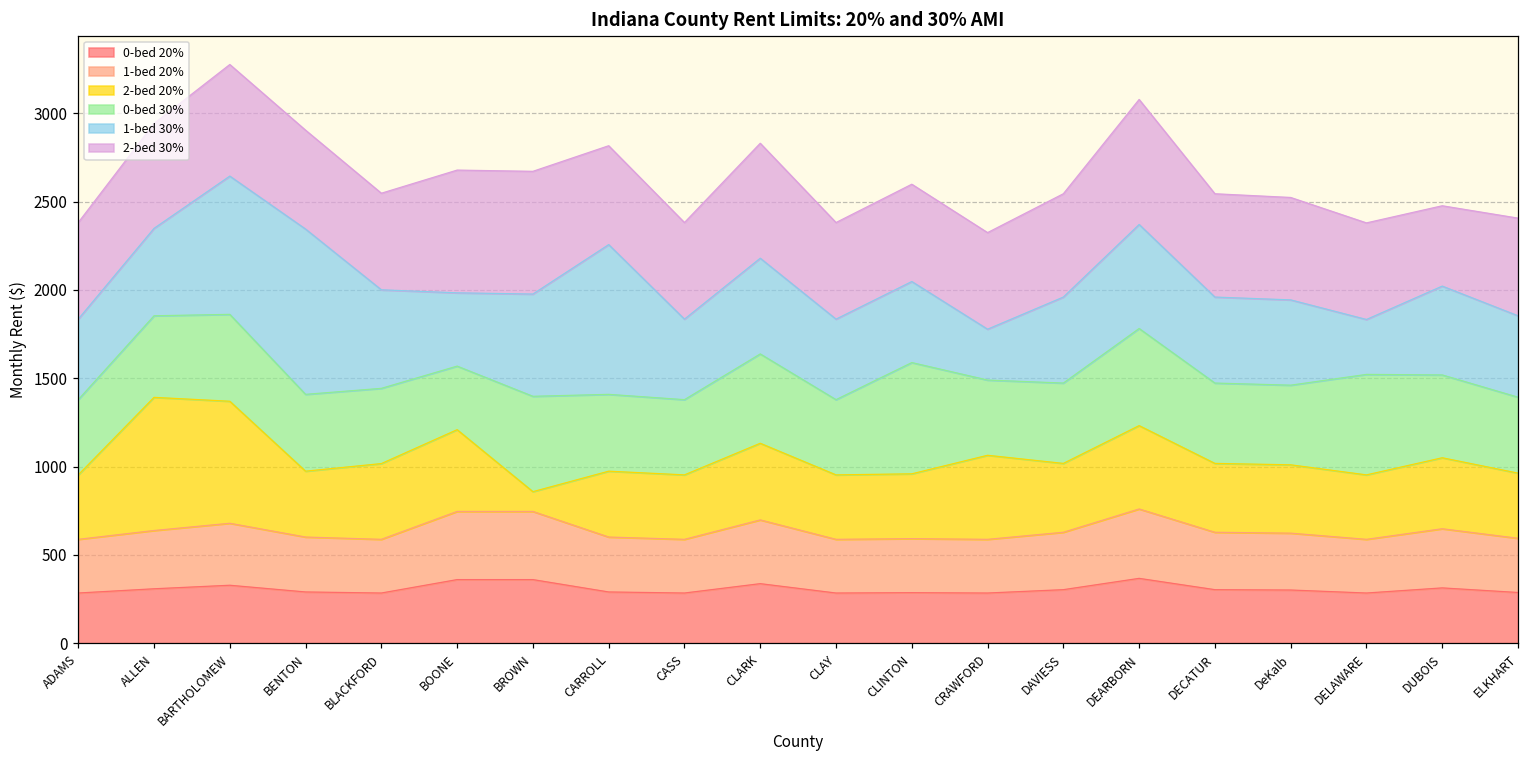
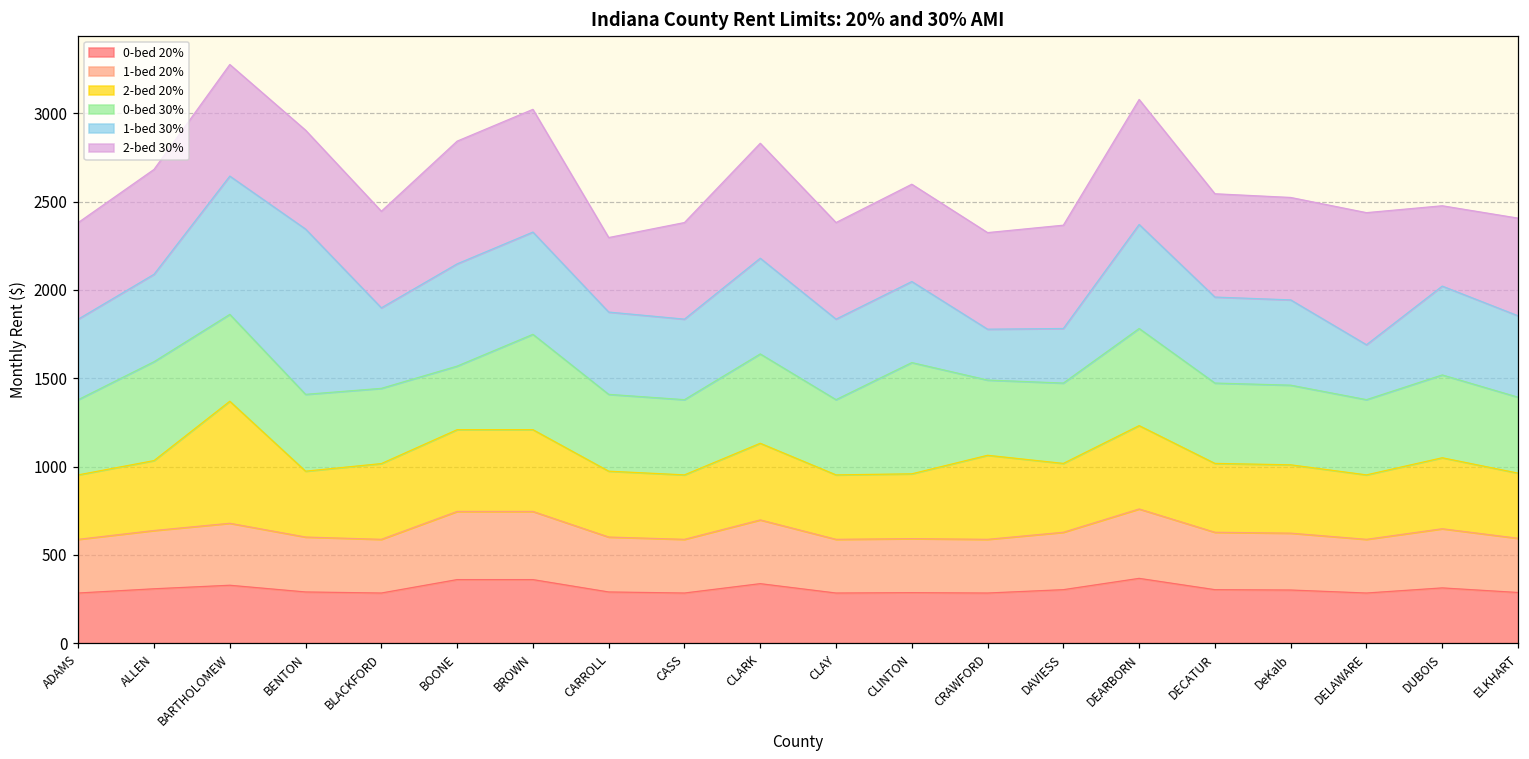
  {
    "2-bed 20%": {
      "ADAMS": 370,
-     "ALLEN": 750,
+     "ALLEN": 400,
      "BARTHOLOMEW": 690,
      "BENTON": 370,
      "BLACKFORD": 430,
      "BOONE": 460,
-     "BROWN": 110,
+     "BROWN": 460,
      "CARROLL": 370,
      "CASS": 370,
      "CLARK": 430,
      "CLAY": 370,
      "CLINTON": 370,
      "CRAWFORD": 480,
      "DAVIESS": 390,
      "DEARBORN": 470,
      "DECATUR": 390,
      "DeKalb": 390,
      "DELAWARE": 370,
      "DUBOIS": 400,
      "ELKHART": 370
    },
    "0-bed 30%": {
      "ADAMS": 430,
-     "ALLEN": 460,
+     "ALLEN": 560,
      "BARTHOLOMEW": 490,
      "BENTON": 440,
      "BLACKFORD": 430,
      "BOONE": 360,
      "BROWN": 540,
      "CARROLL": 440,
      "CASS": 430,
      "CLARK": 510,
      "CLAY": 430,
      "CLINTON": 630,
      "CRAWFORD": 430,
      "DAVIESS": 460,
      "DEARBORN": 550,
      "DECATUR": 460,
      "DeKalb": 450,
-     "DELAWARE": 570,
+     "DELAWARE": 430,
      "DUBOIS": 470,
      "ELKHART": 430
    },
    "1-bed 30%": {
      "ADAMS": 460,
      "ALLEN": 500,
      "BARTHOLOMEW": 780,
      "BENTON": 940,
-     "BLACKFORD": 560,
-     "BOONE": 420,
+     "BLACKFORD": 460,
+     "BOONE": 580,
      "BROWN": 580,
-     "CARROLL": 850,
+     "CARROLL": 470,
      "CASS": 460,
      "CLARK": 540,
      "CLAY": 460,
      "CLINTON": 460,
      "CRAWFORD": 290,
-     "DAVIESS": 490,
+     "DAVIESS": 310,
      "DEARBORN": 590,
      "DECATUR": 490,
      "DeKalb": 480,
      "DELAWARE": 310,
      "DUBOIS": 500,
      "ELKHART": 460
    },
    "2-bed 30%": {
      "ADAMS": 550,
      "BARTHOLOMEW": 630,
      "BENTON": 560,
      "BLACKFORD": 550,
      "BOONE": 700,
      "BROWN": 700,
-     "CARROLL": 560,
+     "CARROLL": 420,
      "CASS": 550,
      "CLARK": 650,
      "CLAY": 550,
      "CLINTON": 550,
      "CRAWFORD": 550,
      "DAVIESS": 590,
      "DEARBORN": 710,
      "DECATUR": 590,
      "DeKalb": 580,
-     "DELAWARE": 550,
+     "DELAWARE": 750,
      "DUBOIS": 460,
      "ELKHART": 550
    }
  }
